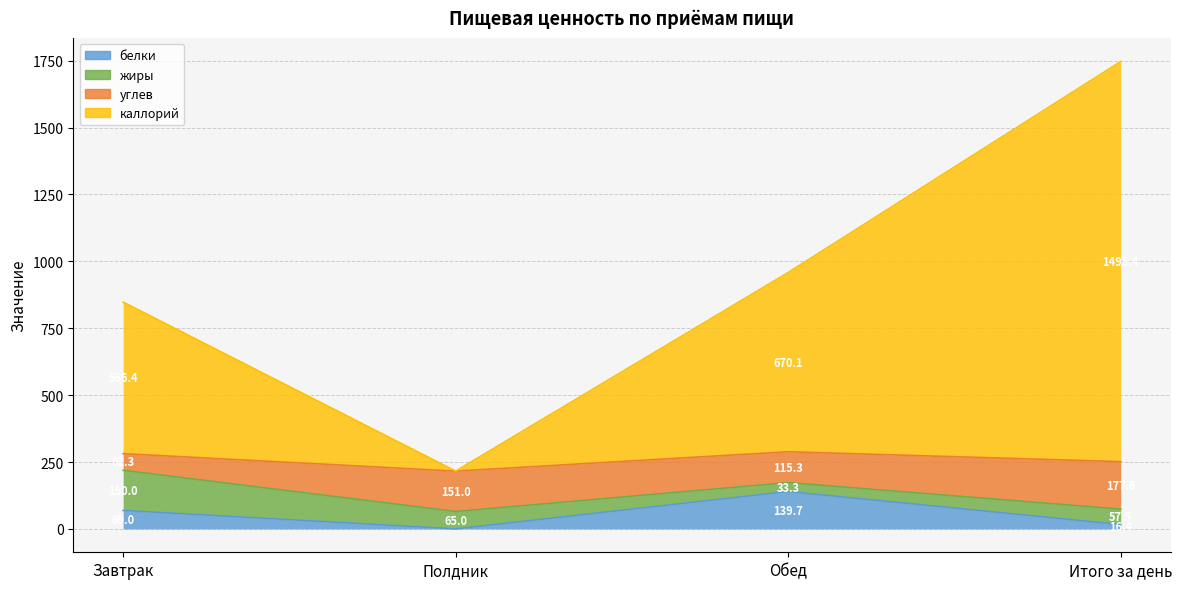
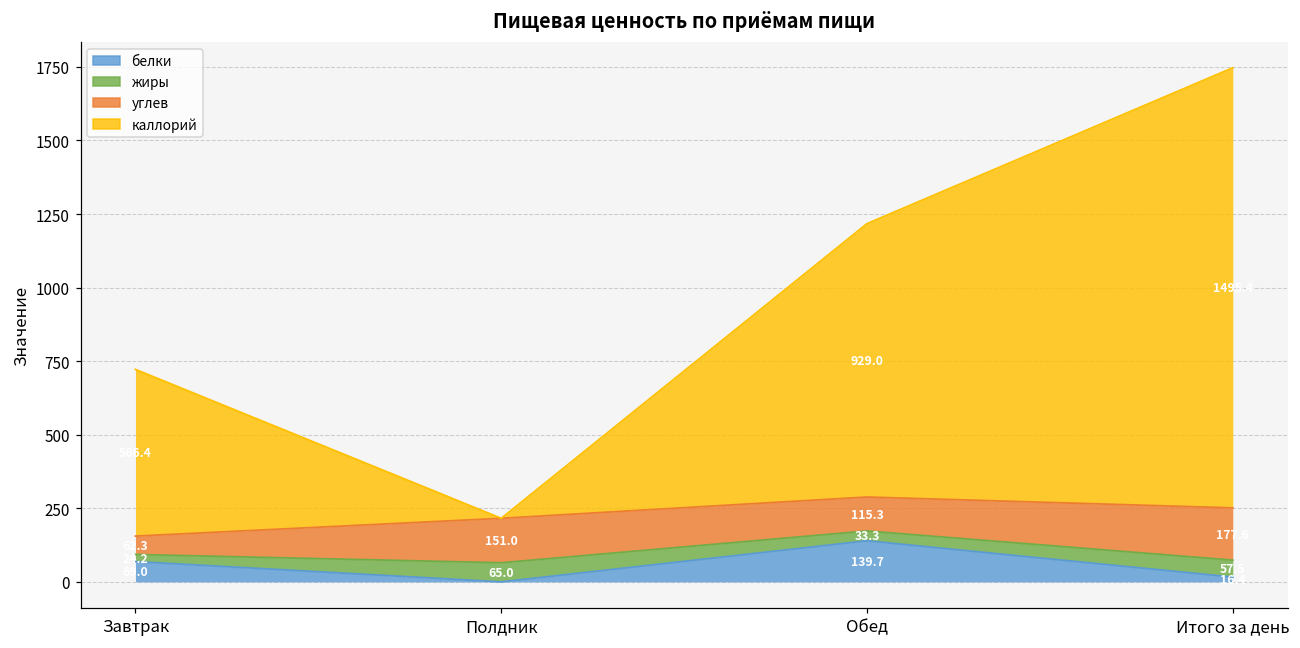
  {
    "белки": {
      "Обед": 139.7
    },
    "жиры": {
-     "Завтрак": 150,
+     "Завтрак": 20,
      "Итого за день": 60
    },
    "углев": {
      "Обед": 115.3
    },
    "каллорий": {
-     "Обед": 670.1
+     "Обед": 929.0
    }
  }
